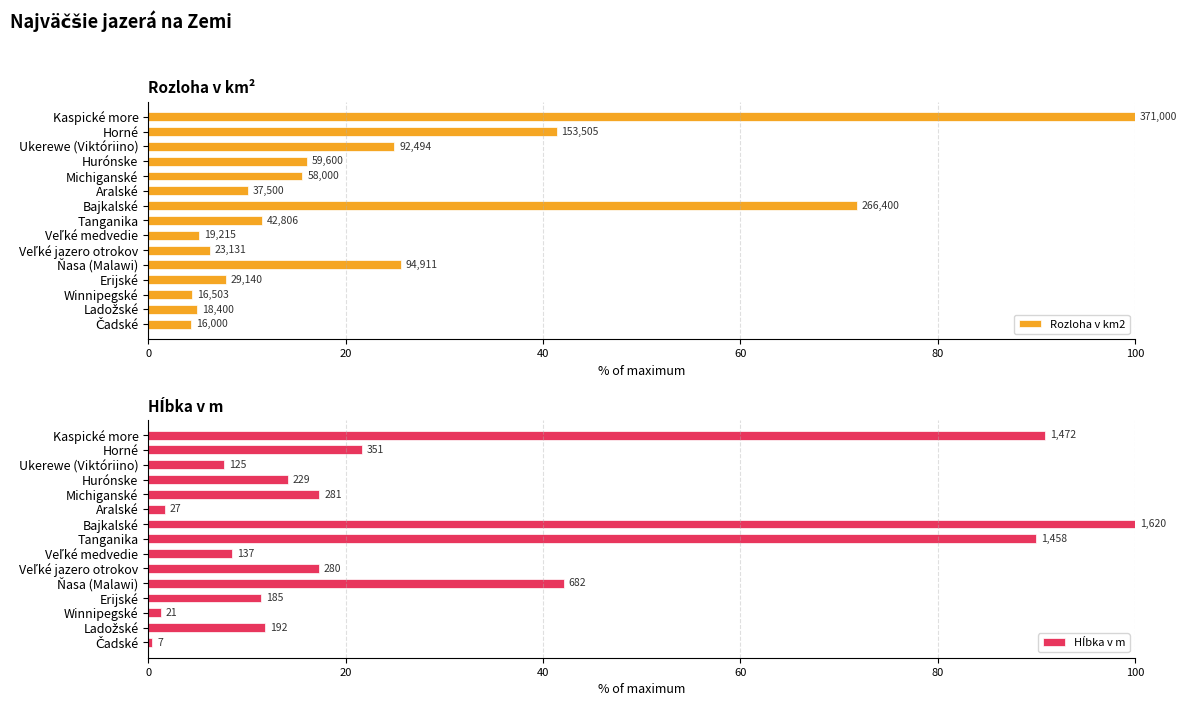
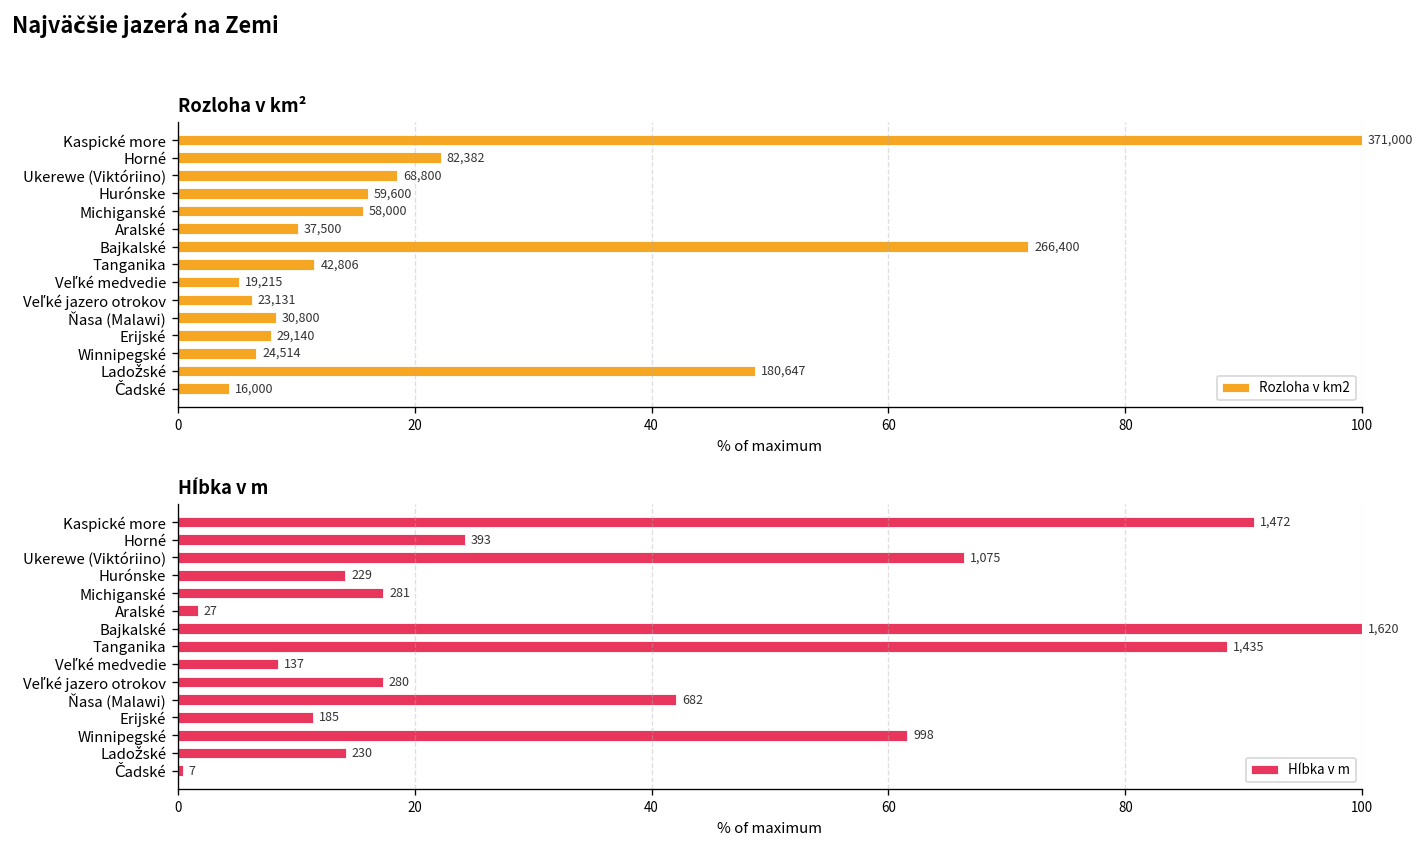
  {
    "Rozloha v km²": {
-     "Horné": "153,505",
-     "Ukerewe (Viktóriino)": "92,494",
-     "Ňasa (Malawi)": "94,911",
-     "Winnipegské": "16,503",
-     "Ladožské": "18,400"
+     "Horné": "82,382",
+     "Ukerewe (Viktóriino)": "68,800",
+     "Ňasa (Malawi)": "30,800",
+     "Winnipegské": "24,514",
+     "Ladožské": "180,647"
    },
    "Hĺbka v m": {
-     "Horné": "351",
-     "Ukerewe (Viktóriino)": "125",
-     "Tanganika": "1,458",
-     "Winnipegské": "21",
-     "Ladožské": "192"
+     "Horné": "393",
+     "Ukerewe (Viktóriino)": "1,075",
+     "Tanganika": "1,435",
+     "Winnipegské": "998",
+     "Ladožské": "230"
    }
  }
